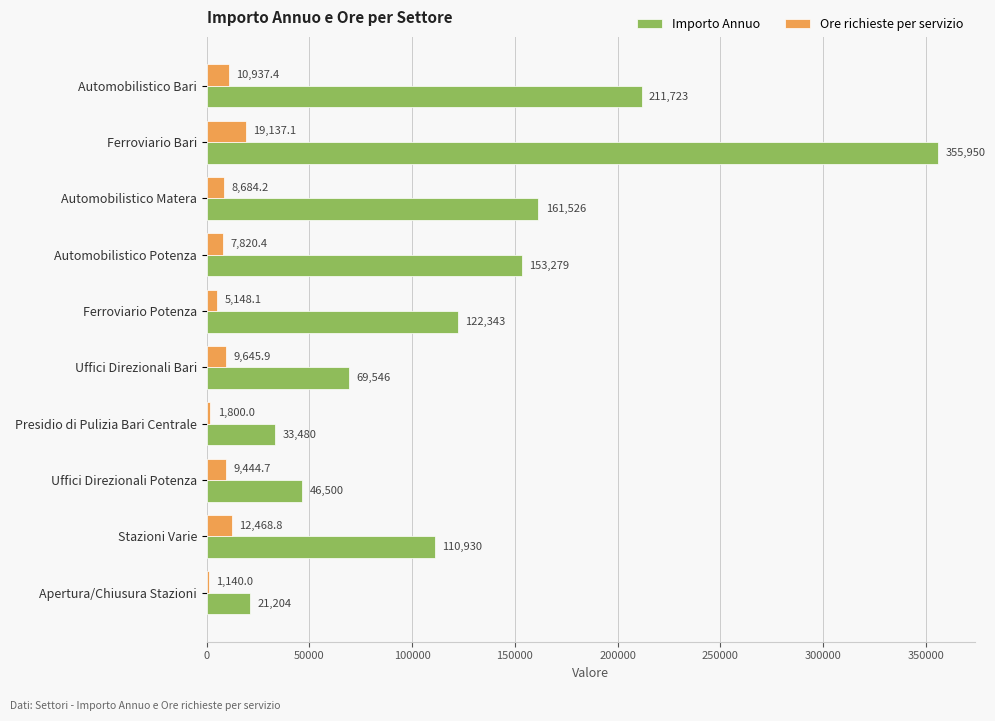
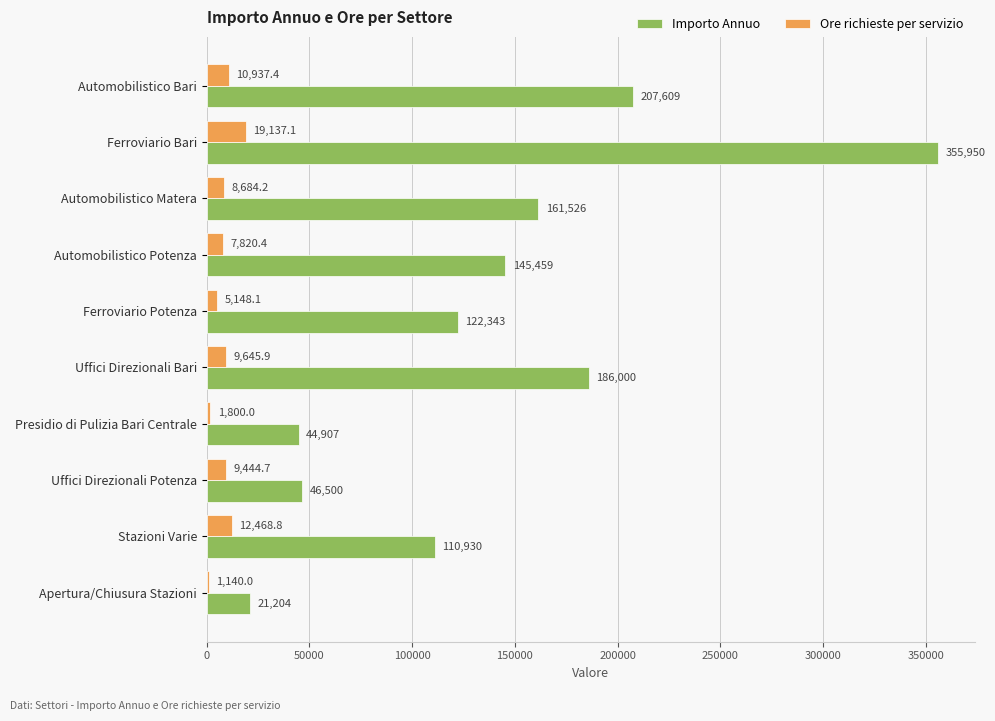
  {
    "Importo Annuo": {
-     "Automobilistico Bari": "211,723",
+     "Automobilistico Bari": "207,609",
      "Ferroviario Bari": "355,950",
      "Automobilistico Matera": "161,526",
-     "Automobilistico Potenza": "153,279",
+     "Automobilistico Potenza": "145,459",
      "Ferroviario Potenza": "122,343",
-     "Uffici Direzionali Bari": "69,546",
-     "Presidio di Pulizia Bari Centrale": "33,480",
+     "Uffici Direzionali Bari": "186,000",
+     "Presidio di Pulizia Bari Centrale": "44,907",
      "Uffici Direzionali Potenza": "46,500",
      "Stazioni Varie": "110,930",
      "Apertura/Chiusura Stazioni": "21,204"
    },
    "Ore richieste per servizio": {
      "Automobilistico Bari": "10,937.4",
      "Ferroviario Bari": "19,137.1",
      "Automobilistico Matera": "8,684.2",
      "Automobilistico Potenza": "7,820.4",
      "Ferroviario Potenza": "5,148.1",
      "Uffici Direzionali Bari": "9,645.9",
      "Presidio di Pulizia Bari Centrale": "1,800.0",
      "Uffici Direzionali Potenza": "9,444.7",
      "Stazioni Varie": "12,468.8",
      "Apertura/Chiusura Stazioni": "1,140.0"
    }
  }
